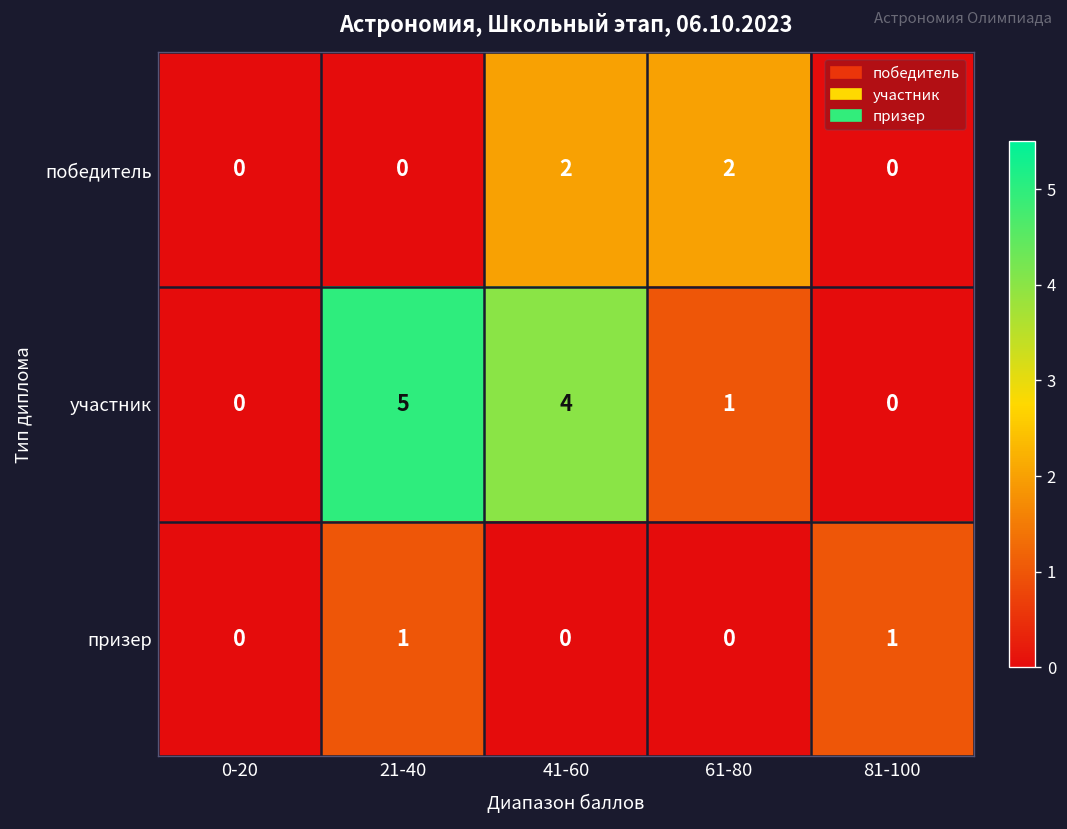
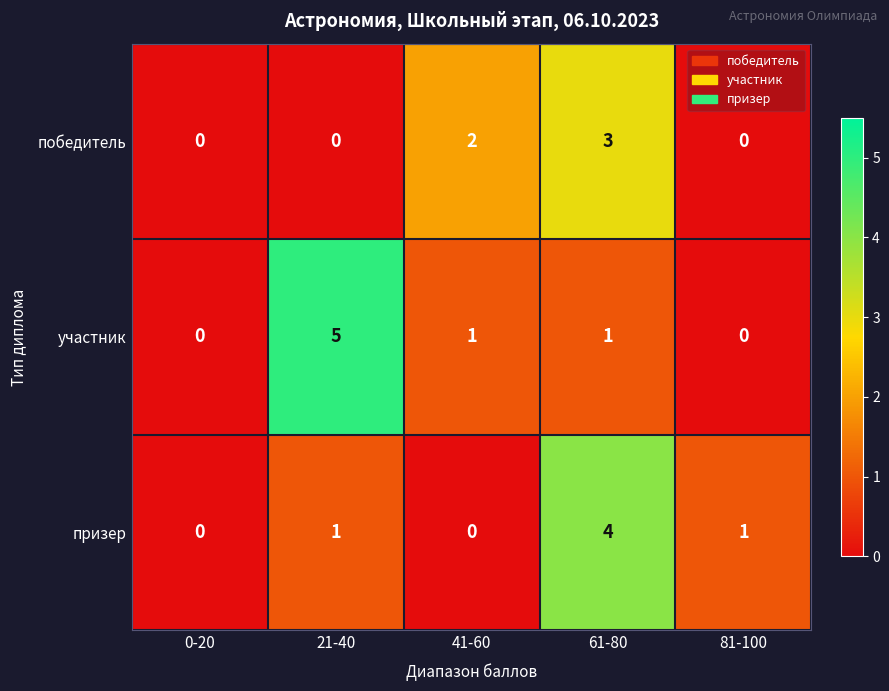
  {
    "победитель": {
      "0-20": 0,
      "21-40": 0,
      "41-60": 2,
-     "61-80": 2,
+     "61-80": 3,
      "81-100": 0
    },
    "участник": {
      "0-20": 0,
      "21-40": 5,
-     "41-60": 4,
+     "41-60": 1,
      "61-80": 1,
      "81-100": 0
    },
    "призер": {
      "0-20": 0,
      "21-40": 1,
      "41-60": 0,
-     "61-80": 0,
+     "61-80": 4,
      "81-100": 1
    }
  }
